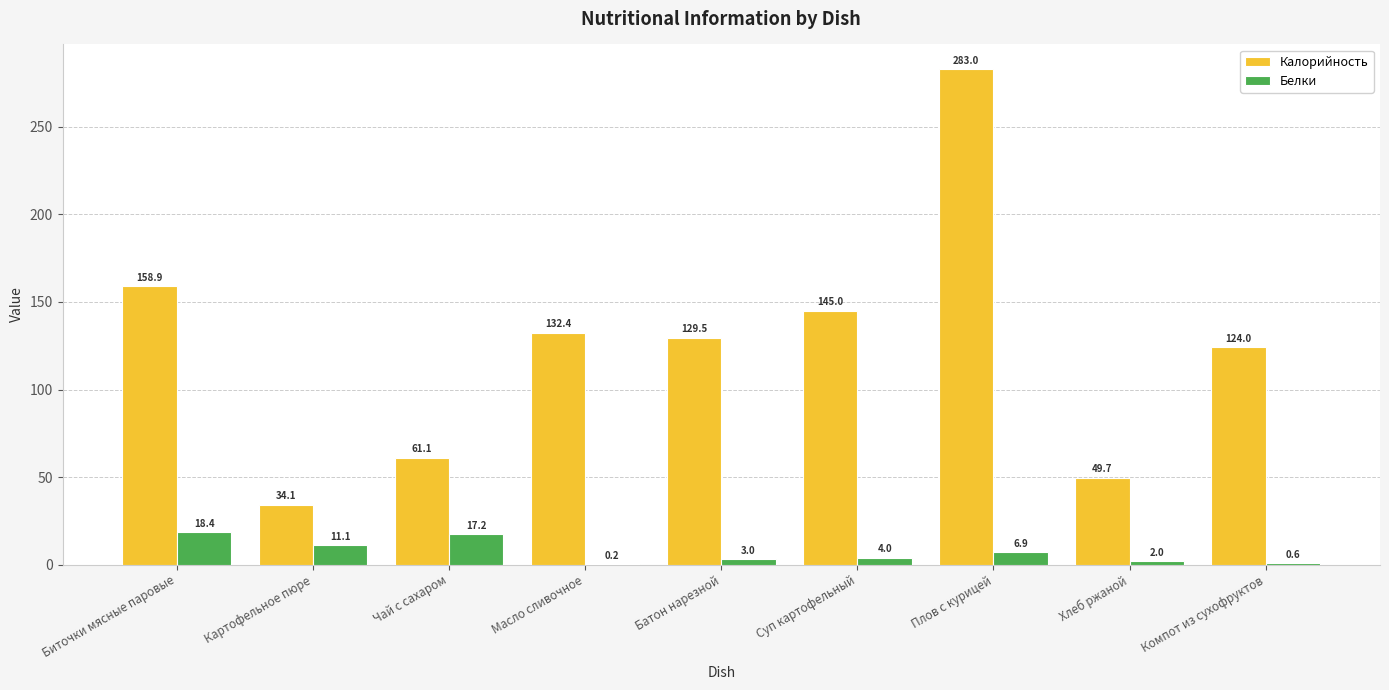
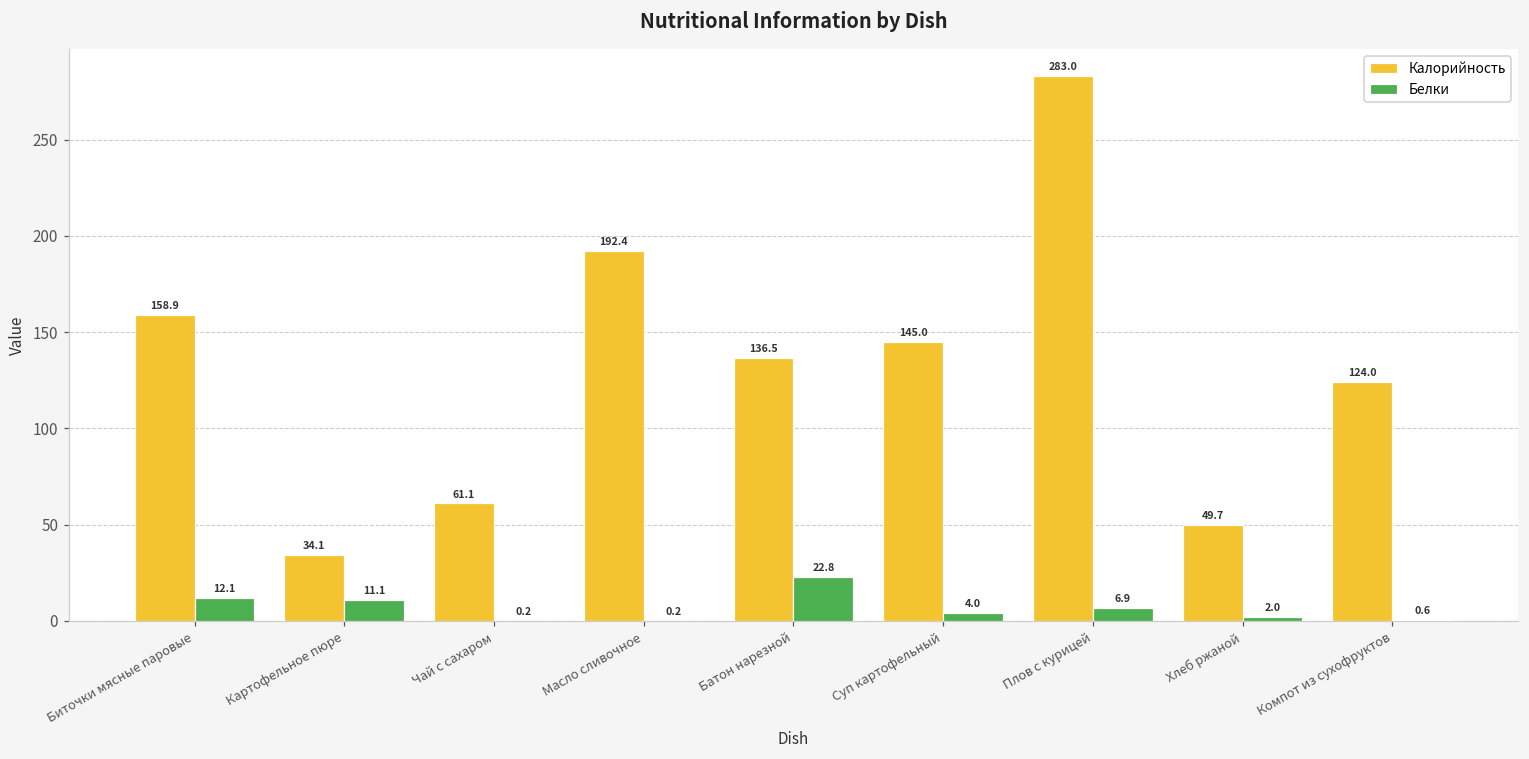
  {
    "Калорийность": {
      "Биточки мясные паровые": 158.9,
      "Картофельное пюре": 34.1,
      "Чай с сахаром": 61.1,
-     "Масло сливочное": 132.4,
-     "Батон нарезной": 129.5,
+     "Масло сливочное": 192.4,
+     "Батон нарезной": 136.5,
      "Суп картофельный": 145.0,
      "Плов с курицей": 283.0,
      "Хлеб ржаной": 49.7,
      "Компот из сухофруктов": 124.0
    },
    "Белки": {
-     "Биточки мясные паровые": 18.4,
+     "Биточки мясные паровые": 12.1,
      "Картофельное пюре": 11.1,
-     "Чай с сахаром": 17.2,
+     "Чай с сахаром": 0.2,
      "Масло сливочное": 0.2,
-     "Батон нарезной": 3.0,
+     "Батон нарезной": 22.8,
      "Суп картофельный": 4.0,
      "Плов с курицей": 6.9,
      "Хлеб ржаной": 2.0,
      "Компот из сухофруктов": 0.6
    }
  }
